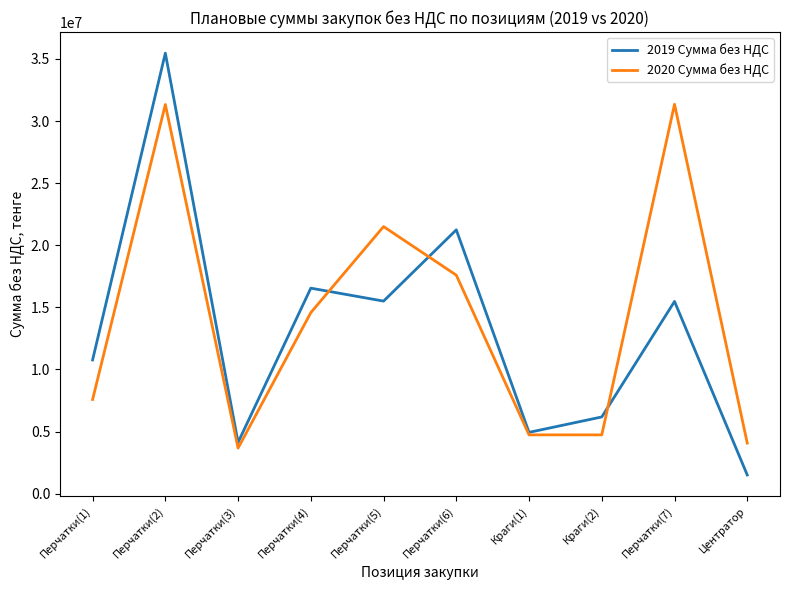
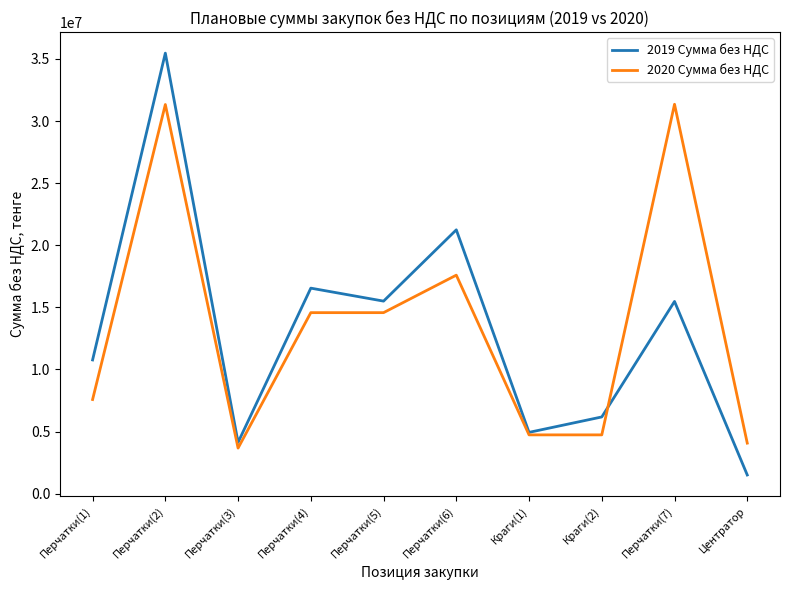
  {
    "2019 Сумма без НДС": {
      "Перчатки(1)": 10800000,
      "Перчатки(2)": 35500000,
      "Перчатки(3)": 4100000,
      "Перчатки(4)": 16500000,
      "Перчатки(5)": 15500000,
      "Перчатки(6)": 21200000,
      "Краги(2)": 6200000,
      "Перчатки(7)": 15500000,
      "Центратор": 1500000
    },
    "2020 Сумма без НДС": {
      "Перчатки(1)": 7600000,
      "Перчатки(2)": 31300000,
      "Перчатки(3)": 3700000,
      "Перчатки(4)": 14600000,
-     "Перчатки(5)": 21500000,
+     "Перчатки(5)": 14600000,
      "Перчатки(6)": 17600000,
      "Краги(2)": 4700000,
      "Перчатки(7)": 31300000,
      "Центратор": 4100000
    }
  }
